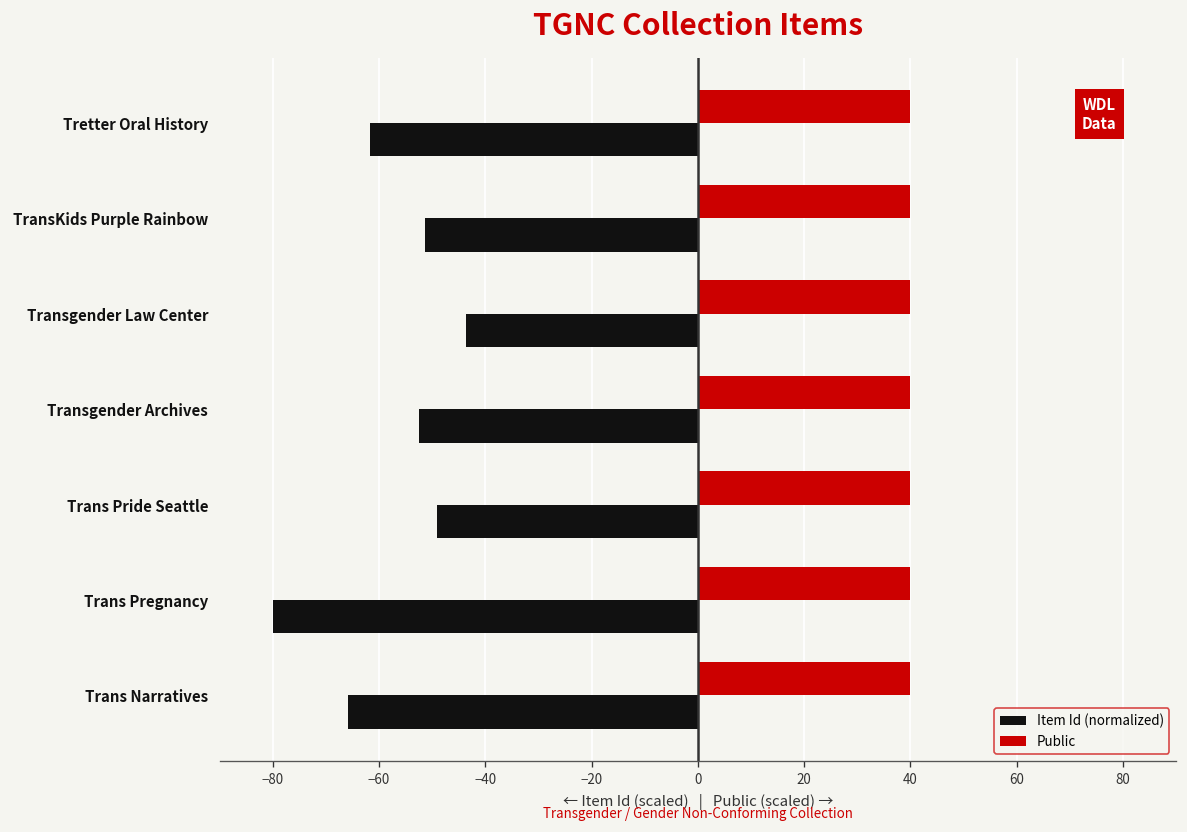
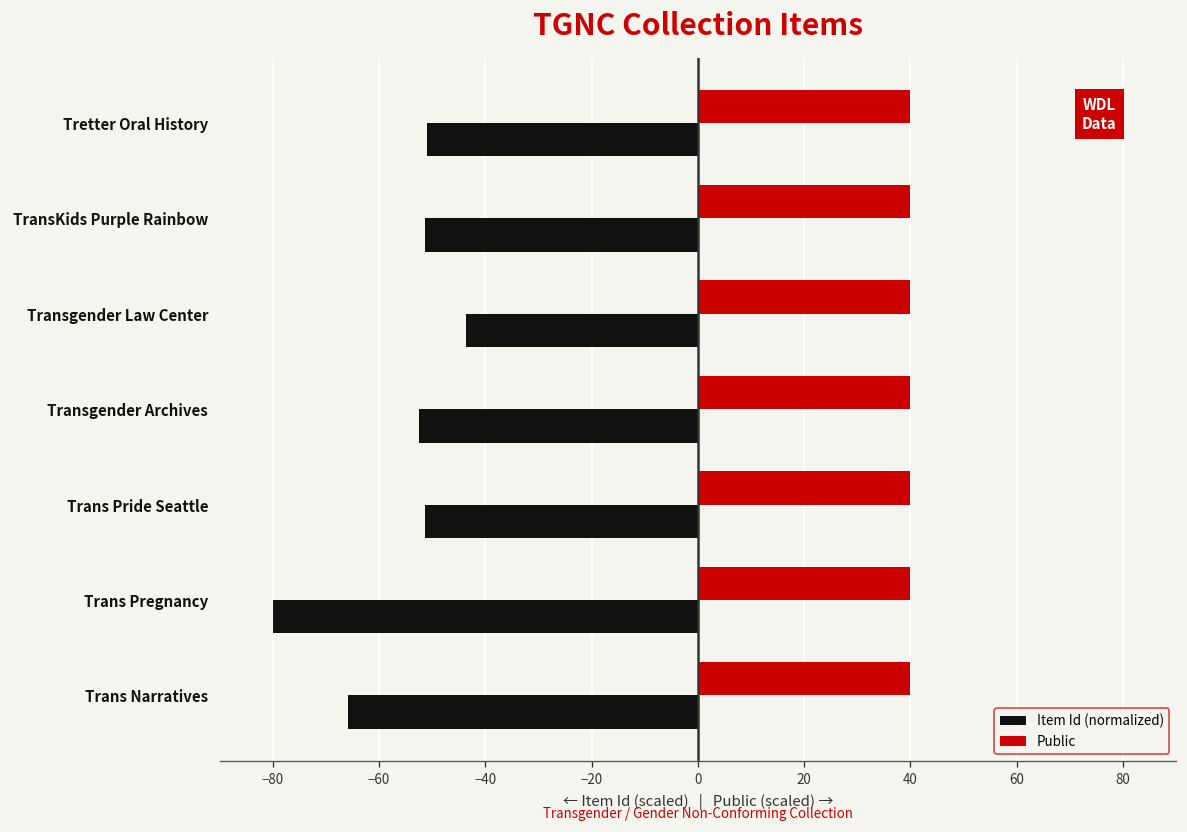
  {
    "Item Id (normalized)": {
-     "Tretter Oral History": -62,
+     "Tretter Oral History": -51,
      "TransKids Purple Rainbow": -51,
      "Transgender Law Center": -44,
      "Transgender Archives": -52,
-     "Trans Pride Seattle": -49,
+     "Trans Pride Seattle": -51,
      "Trans Pregnancy": -80,
      "Trans Narratives": -66
    },
    "Public": {
      "Tretter Oral History": 40,
      "TransKids Purple Rainbow": 40,
      "Transgender Law Center": 40,
      "Transgender Archives": 40,
      "Trans Pride Seattle": 40,
      "Trans Pregnancy": 40,
      "Trans Narratives": 40
    }
  }
